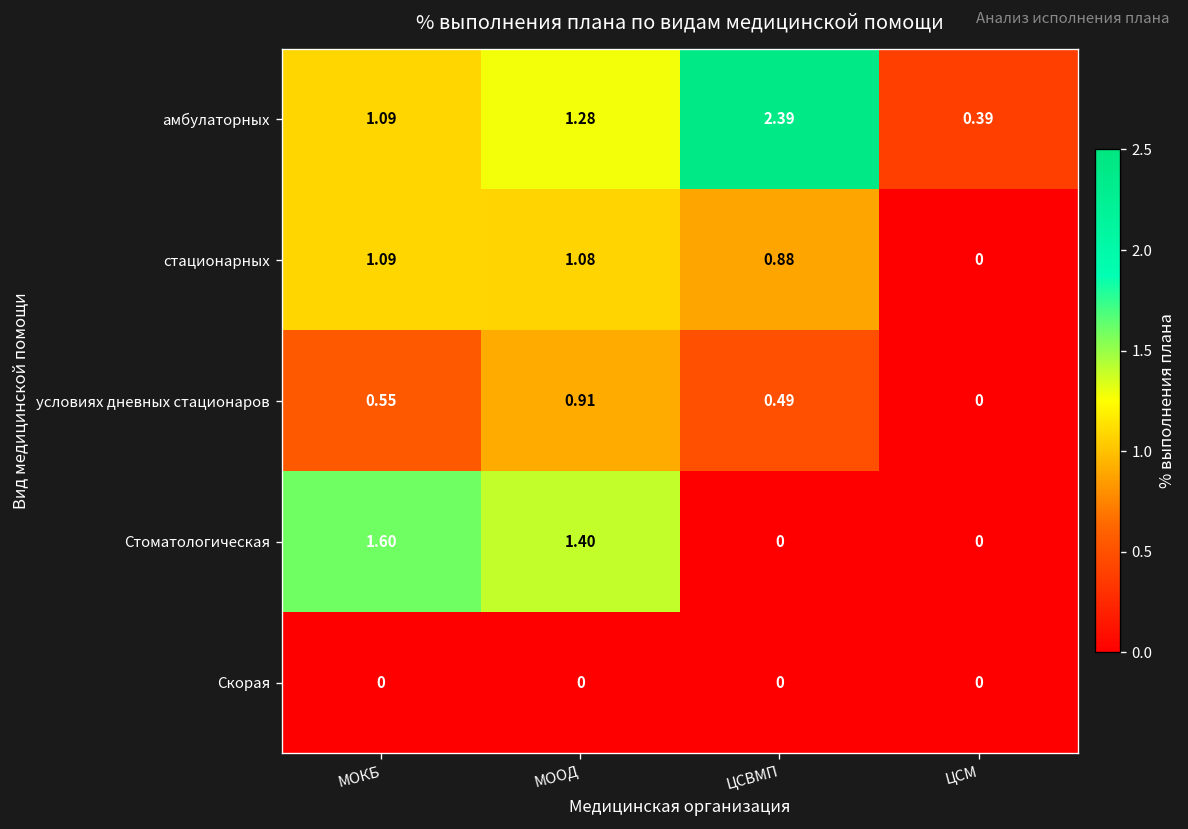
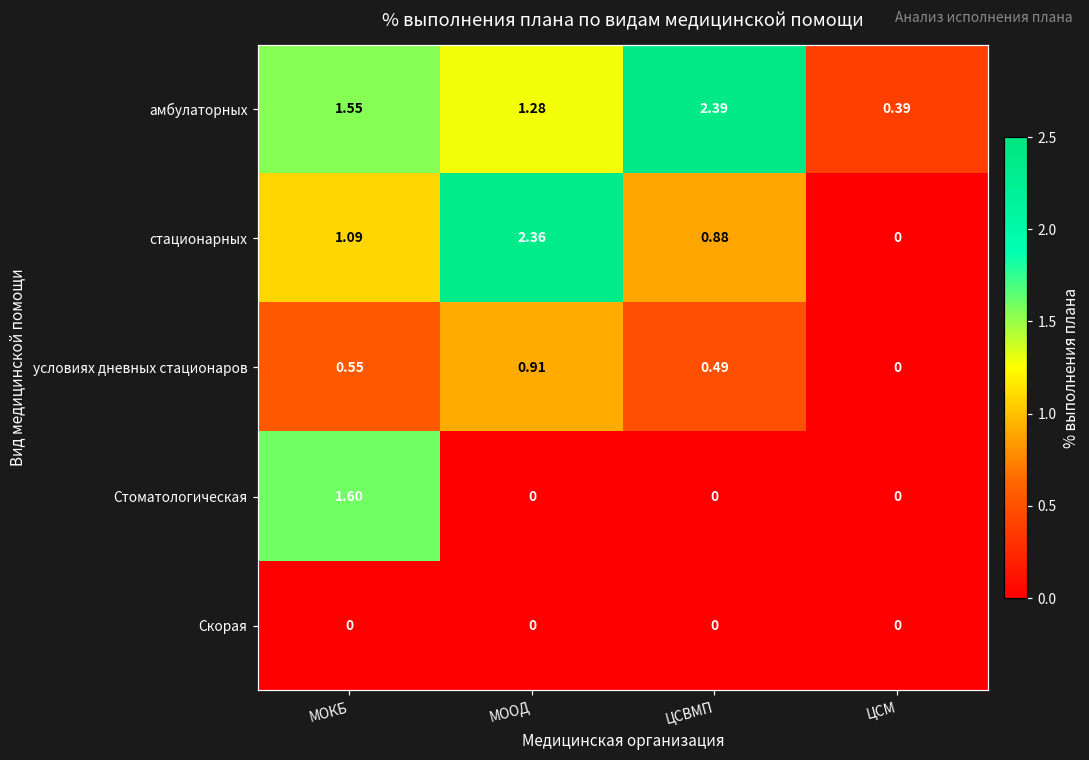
  {
    "амбулаторных": {
-     "МОКБ": 1.09,
+     "МОКБ": 1.55,
      "МООД": 1.28,
      "ЦСВМП": 2.39,
      "ЦСМ": 0.39
    },
    "стационарных": {
      "МОКБ": 1.09,
-     "МООД": 1.08,
+     "МООД": 2.36,
      "ЦСВМП": 0.88,
      "ЦСМ": 0
    },
    "условиях дневных стационаров": {
      "МОКБ": 0.55,
      "МООД": 0.91,
      "ЦСВМП": 0.49,
      "ЦСМ": 0
    },
    "Стоматологическая": {
      "МОКБ": 1.60,
-     "МООД": 1.40,
+     "МООД": 0,
      "ЦСВМП": 0,
      "ЦСМ": 0
    },
    "Скорая": {
      "МОКБ": 0,
      "МООД": 0,
      "ЦСВМП": 0,
      "ЦСМ": 0
    }
  }
